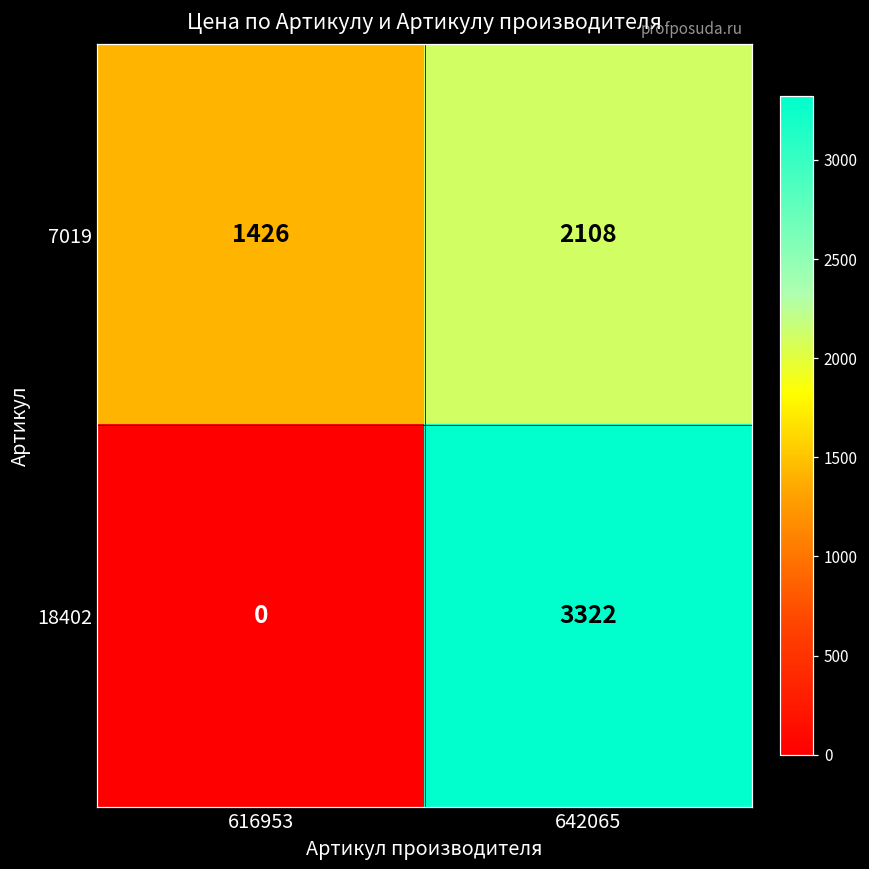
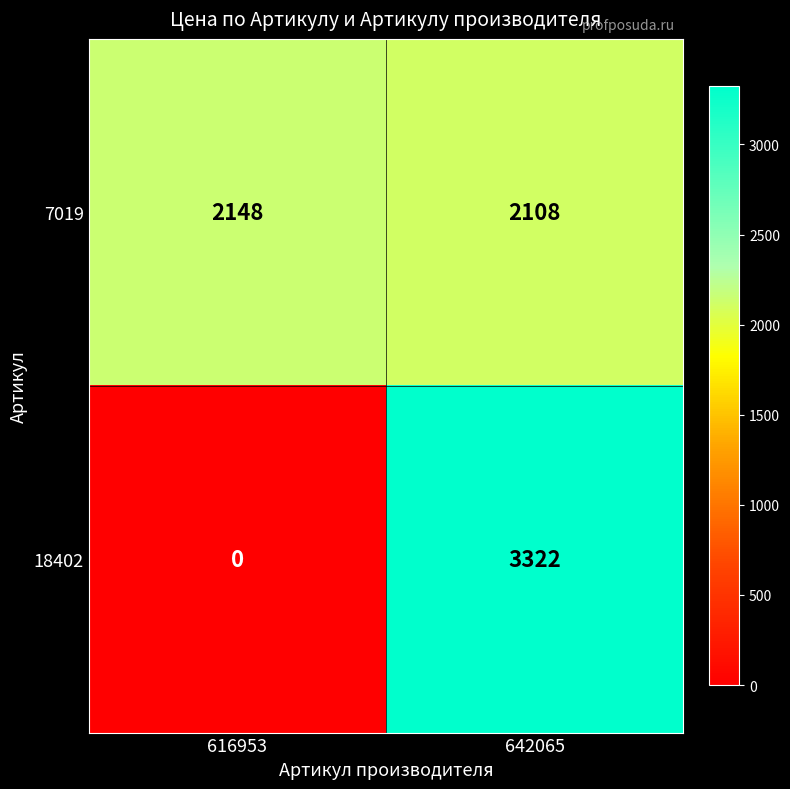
  {
    "7019": {
-     "616953": 1426,
+     "616953": 2148,
      "642065": 2108
    },
    "18402": {
      "616953": 0,
      "642065": 3322
    }
  }
